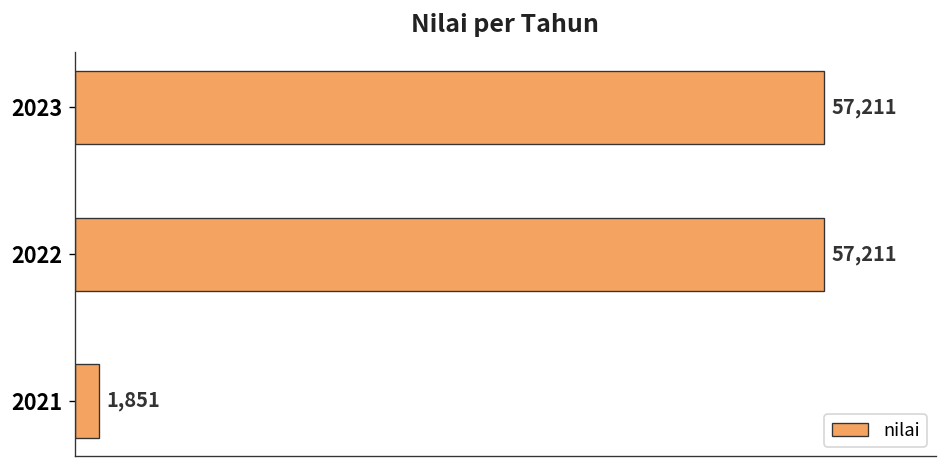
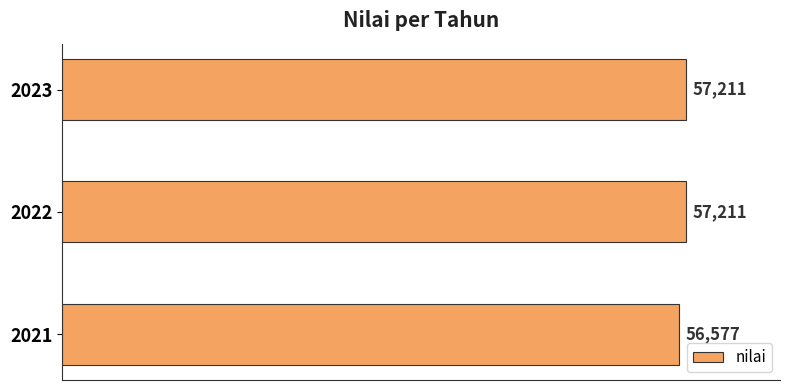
  {
    "2023": "57,211",
    "2022": "57,211",
-   "2021": "1,851"
+   "2021": "56,577"
  }
